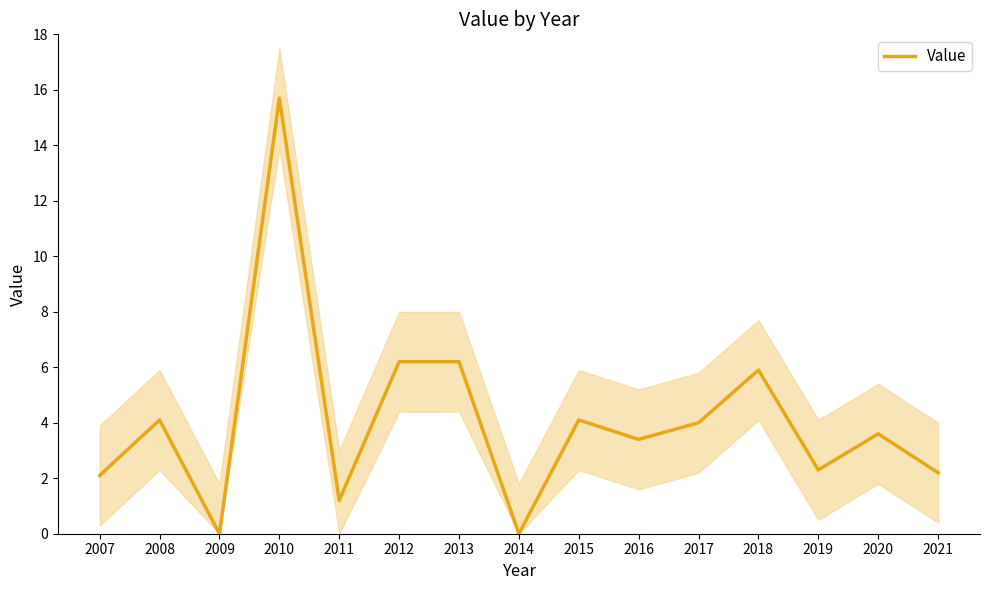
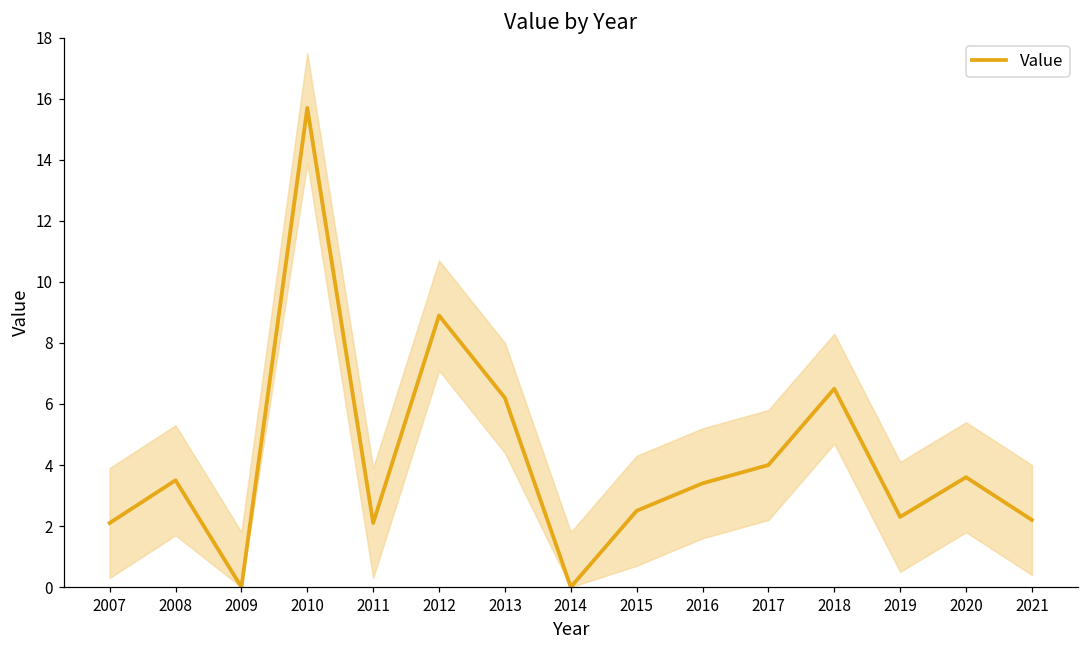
  {
    "Value": {
      "2007": 2.1,
-     "2008": 4.1,
+     "2008": 3.5,
      "2009": 0.0,
      "2010": 15.7,
-     "2011": 1.2,
-     "2012": 6.2,
+     "2011": 2.1,
+     "2012": 8.9,
      "2013": 6.2,
      "2014": 0.0,
-     "2015": 4.1,
+     "2015": 2.5,
      "2016": 3.4,
      "2017": 4.0,
-     "2018": 5.9,
+     "2018": 6.5,
      "2019": 2.3,
      "2020": 3.6,
      "2021": 2.2
    }
  }
